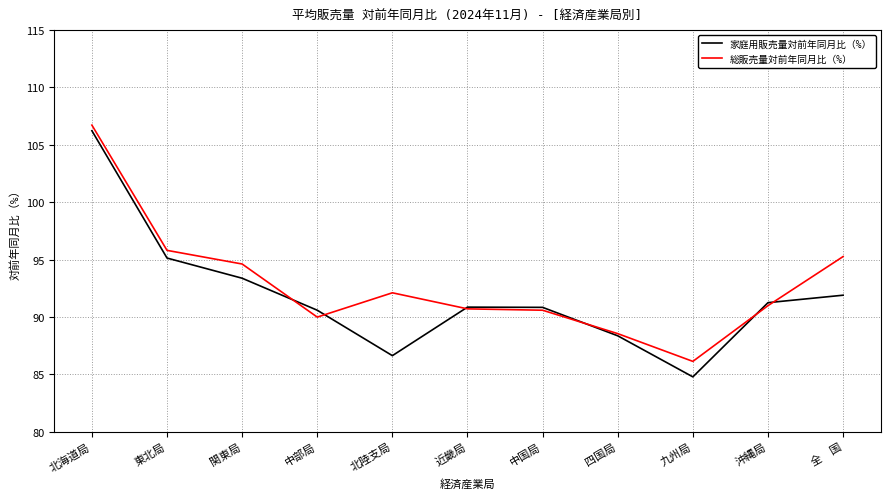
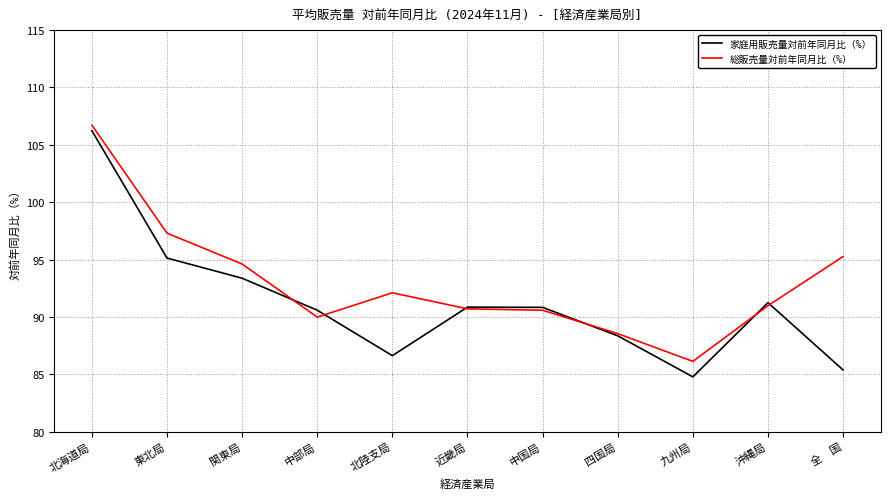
  {
    "家庭用販売量対前年同月比（%）": {
      "北海道局": 106.2,
      "東北局": 95.1,
      "関東局": 93.4,
      "中部局": 90.6,
      "北陸支局": 86.6,
      "中国局": 90.8,
      "九州局": 84.8,
      "沖縄局": 91.2,
-     "全 国": 91.9
+     "全 国": 85.4
    },
    "総販売量対前年同月比（%）": {
      "北海道局": 106.7,
-     "東北局": 95.8,
+     "東北局": 97.3,
      "関東局": 94.6,
      "中部局": 90.0,
      "北陸支局": 92.1,
      "中国局": 90.6,
      "九州局": 86.1,
      "沖縄局": 91.0,
      "全 国": 95.3
    }
  }
